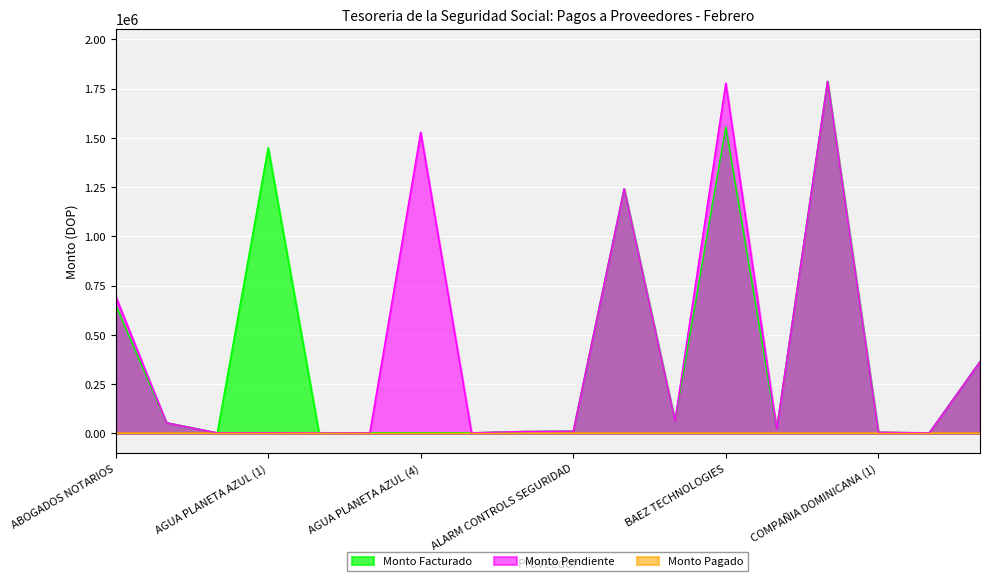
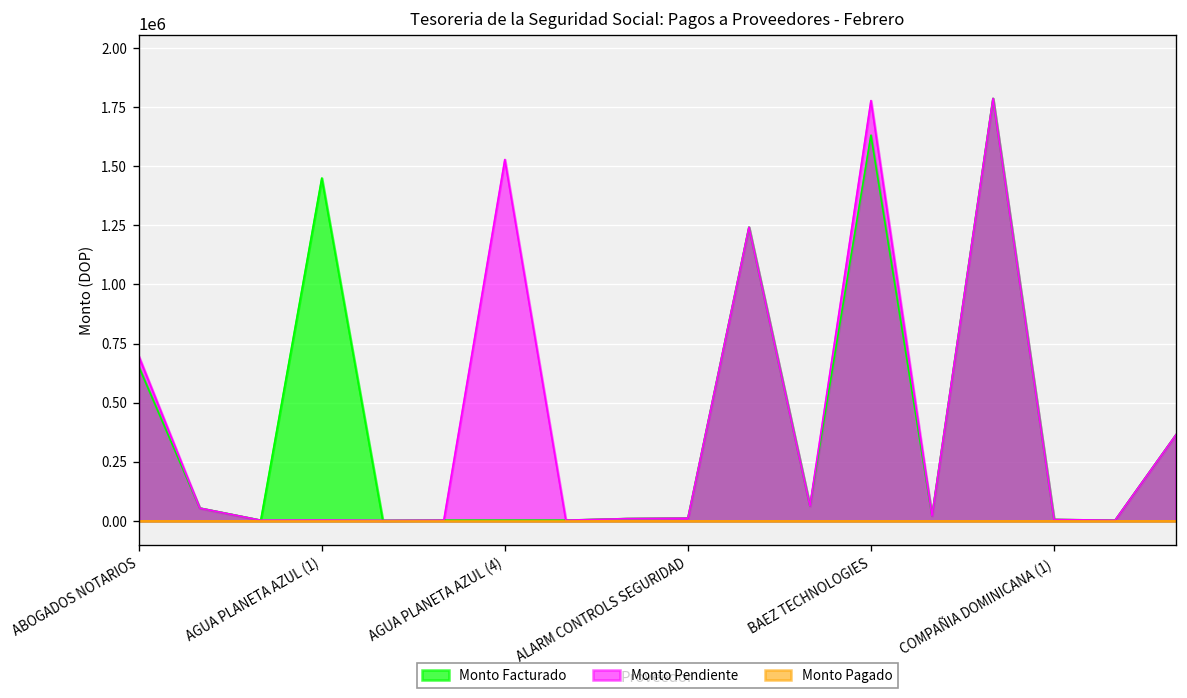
  {
    "Monto Facturado": {
      "ABOGADOS NOTARIOS": 650000,
      "AGUA PLANETA AZUL (1)": 1450000,
-     "BAEZ TECHNOLOGIES": 1560000
+     "BAEZ TECHNOLOGIES": 1630000
    },
    "Monto Pendiente": {
      "ABOGADOS NOTARIOS": 700000,
      "AGUA PLANETA AZUL (4)": 1530000,
      "BAEZ TECHNOLOGIES": 1780000
    },
    "Monto Pagado": {
      "ABOGADOS NOTARIOS": 0,
      "BAEZ TECHNOLOGIES": 0
    }
  }
